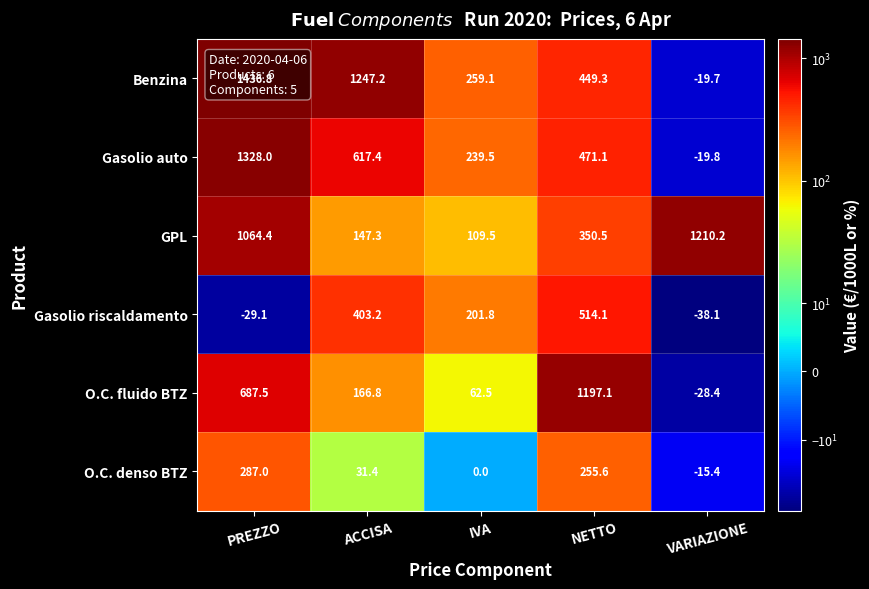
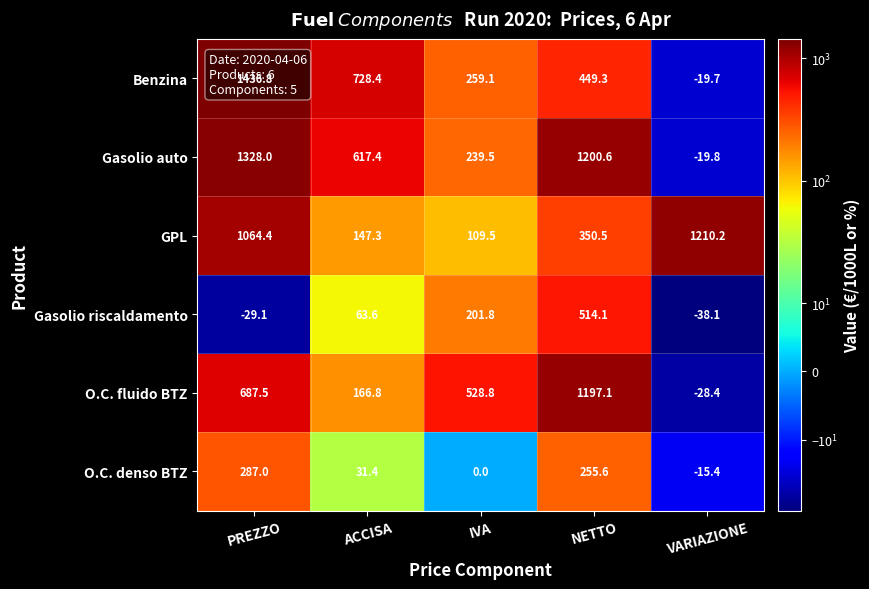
  {
    "Benzina": {
-     "ACCISA": 1247.2,
+     "ACCISA": 728.4,
      "IVA": 259.1,
      "NETTO": 449.3,
      "VARIAZIONE": -19.7
    },
    "Gasolio auto": {
      "PREZZO": 1328.0,
      "ACCISA": 617.4,
      "IVA": 239.5,
-     "NETTO": 471.1,
+     "NETTO": 1200.6,
      "VARIAZIONE": -19.8
    },
    "GPL": {
      "PREZZO": 1064.4,
      "ACCISA": 147.3,
      "IVA": 109.5,
      "NETTO": 350.5,
      "VARIAZIONE": 1210.2
    },
    "Gasolio riscaldamento": {
      "PREZZO": -29.1,
-     "ACCISA": 403.2,
+     "ACCISA": 63.6,
      "IVA": 201.8,
      "NETTO": 514.1,
      "VARIAZIONE": -38.1
    },
    "O.C. fluido BTZ": {
      "PREZZO": 687.5,
      "ACCISA": 166.8,
-     "IVA": 62.5,
+     "IVA": 528.8,
      "NETTO": 1197.1,
      "VARIAZIONE": -28.4
    },
    "O.C. denso BTZ": {
      "PREZZO": 287.0,
      "ACCISA": 31.4,
      "IVA": 0.0,
      "NETTO": 255.6,
      "VARIAZIONE": -15.4
    }
  }
